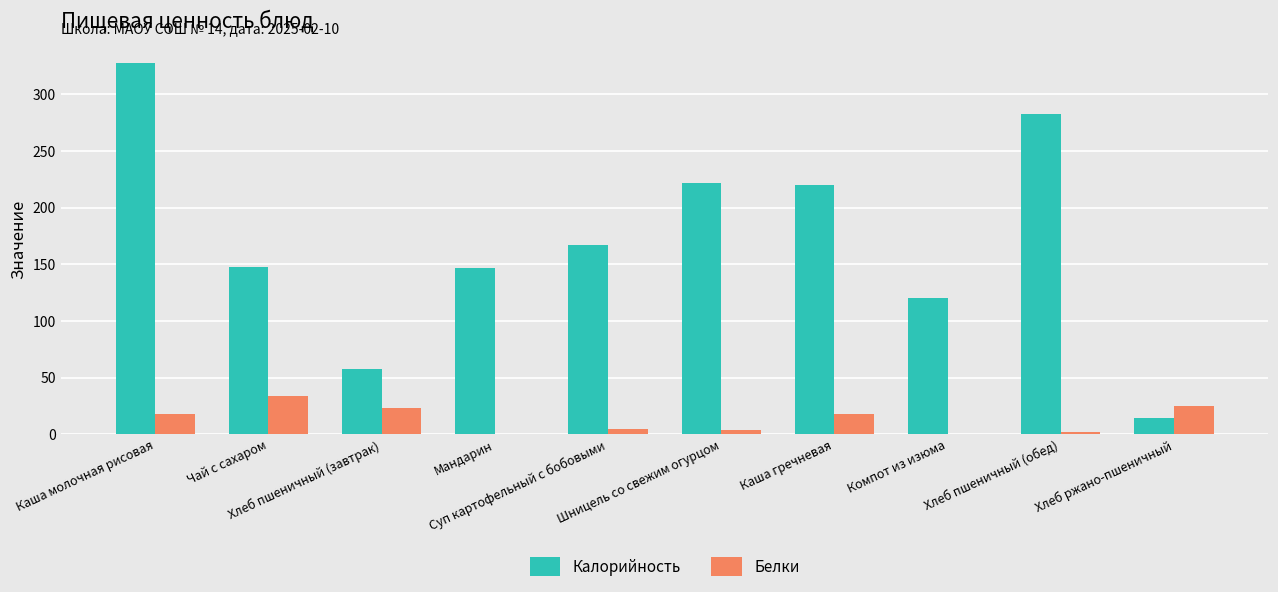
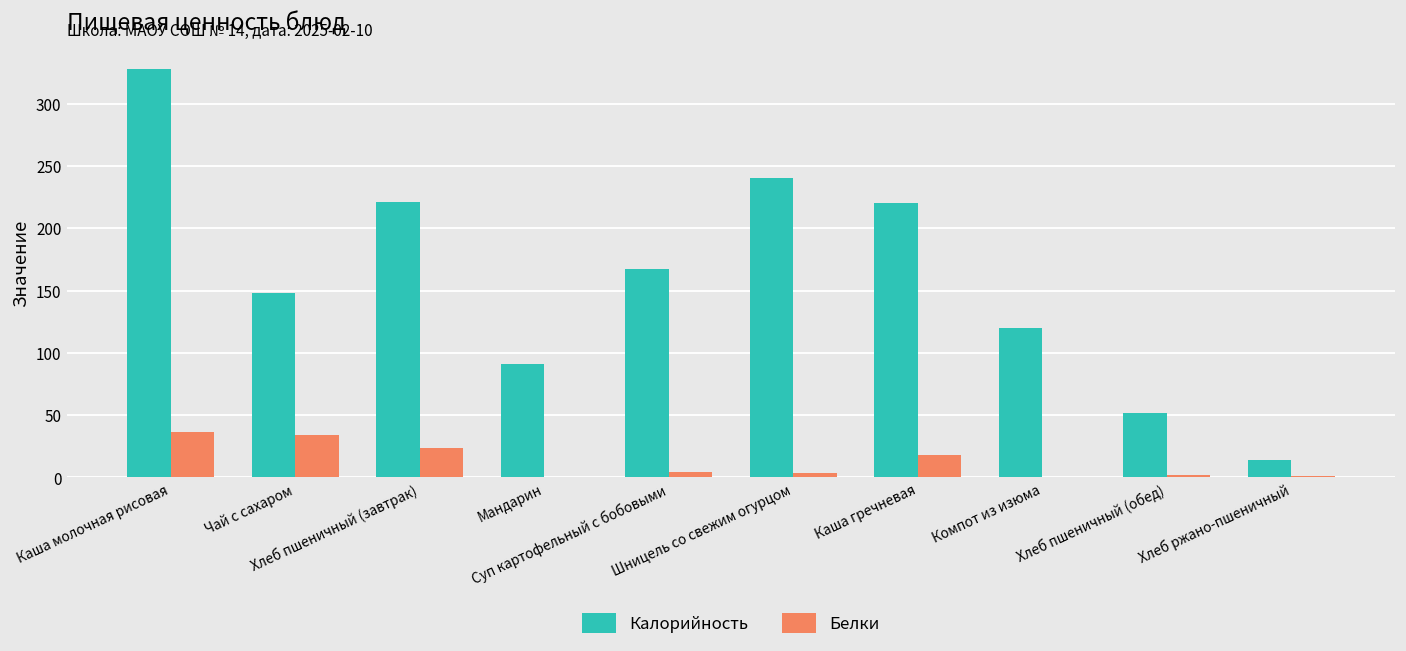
  {
    "Калорийность": {
      "Каша молочная рисовая": 328,
      "Чай с сахаром": 148,
-     "Хлеб пшеничный (завтрак)": 58,
-     "Мандарин": 147,
+     "Хлеб пшеничный (завтрак)": 221,
+     "Мандарин": 91,
      "Суп картофельный с бобовыми": 167,
-     "Шницель со свежим огурцом": 222,
+     "Шницель со свежим огурцом": 240,
      "Каша гречневая": 220,
      "Компот из изюма": 120,
-     "Хлеб пшеничный (обед)": 283,
+     "Хлеб пшеничный (обед)": 52,
      "Хлеб ржано-пшеничный": 14
    },
    "Белки": {
-     "Каша молочная рисовая": 18,
+     "Каша молочная рисовая": 36,
      "Чай с сахаром": 34,
      "Хлеб пшеничный (завтрак)": 24,
      "Суп картофельный с бобовыми": 5,
      "Шницель со свежим огурцом": 4,
      "Каша гречневая": 18,
-     "Хлеб ржано-пшеничный": 25
+     "Хлеб ржано-пшеничный": 1
    }
  }
